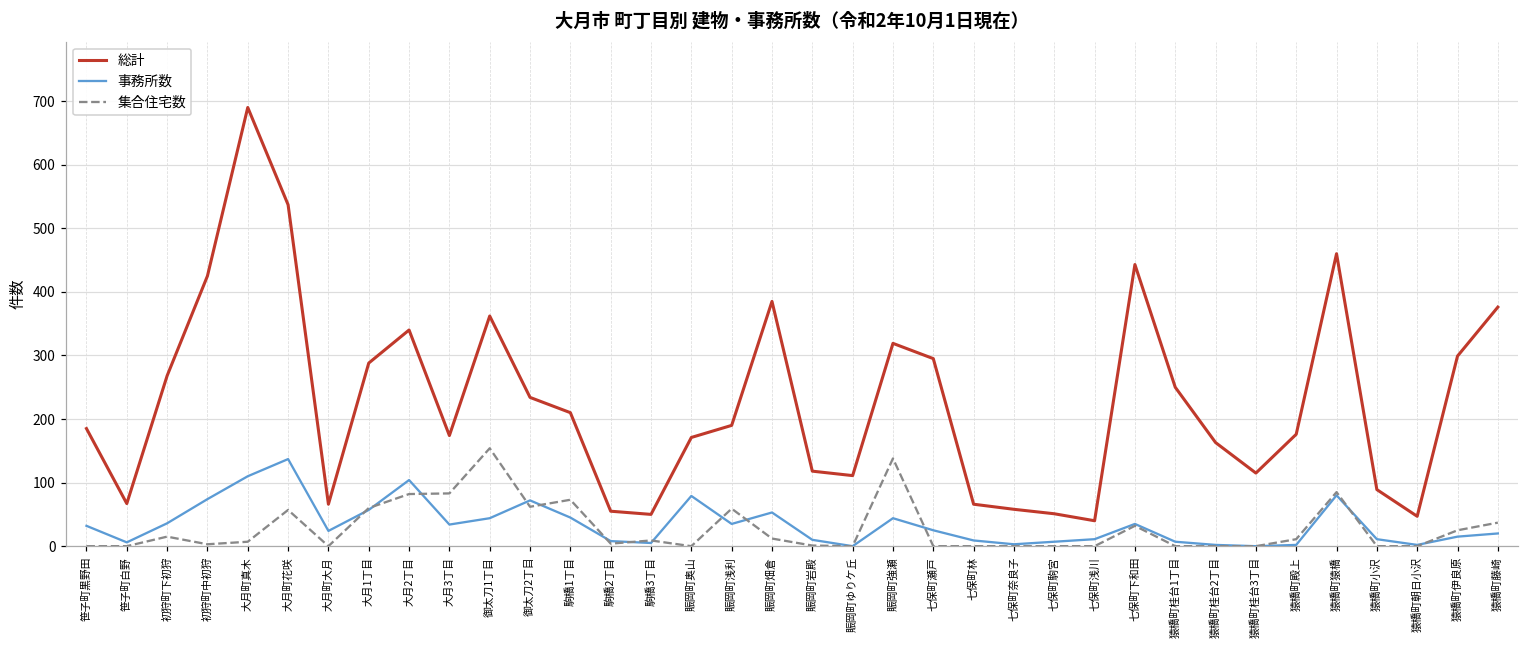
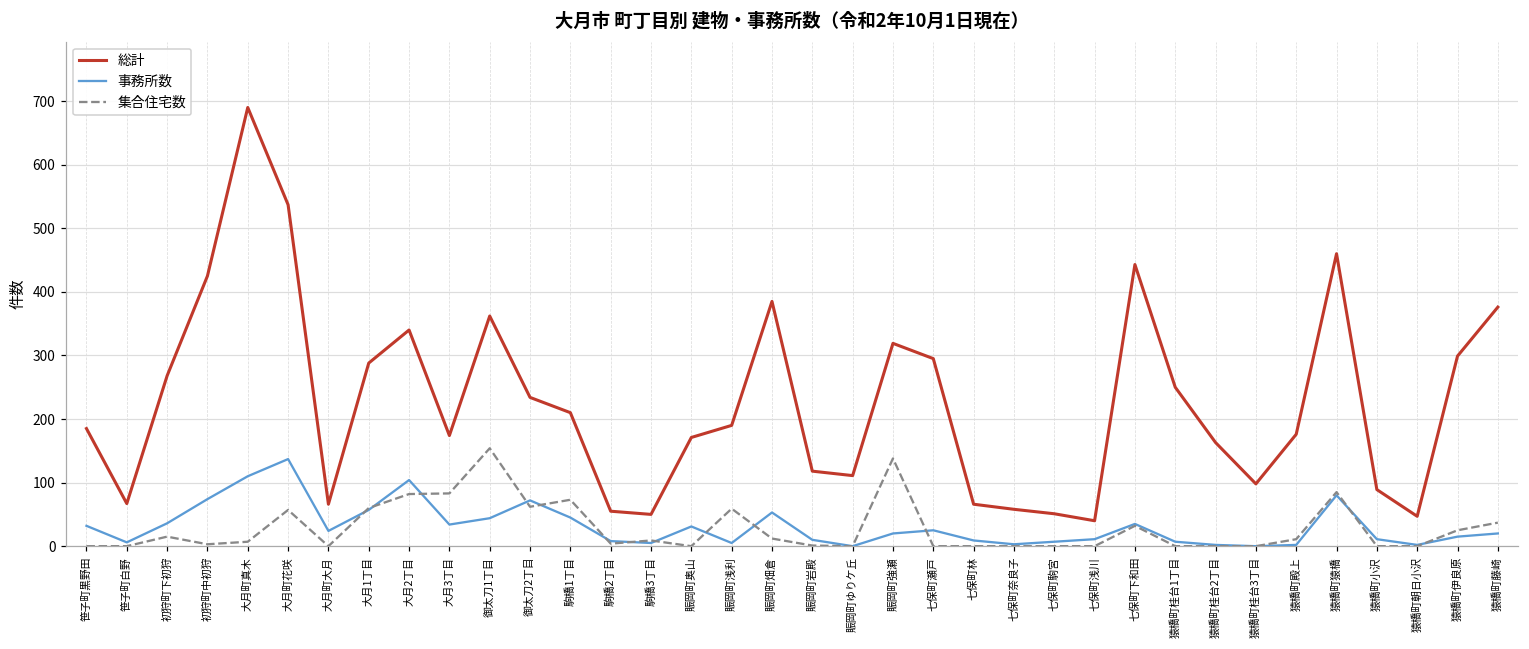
  {
    "総計": {
      "笹子町黒野田": 190,
      "笹子町白野": 70,
      "初狩町下初狩": 270,
      "初狩町中初狩": 430,
      "大月町真木": 690,
      "大月町花咲": 540,
      "大月町大月": 70,
      "大月1丁目": 290,
      "大月2丁目": 340,
      "大月3丁目": 170,
      "御太刀1丁目": 360,
      "御太刀2丁目": 230,
      "駒橋1丁目": 210,
      "駒橋2丁目": 60,
      "駒橋3丁目": 50,
      "賑岡町奥山": 170,
      "賑岡町浅利": 190,
      "賑岡町畑倉": 390,
      "賑岡町岩殿": 120,
      "賑岡町ゆりケ丘": 110,
      "賑岡町強瀬": 320,
      "七保町瀬戸": 300,
      "七保町林": 70,
      "七保町奈良子": 60,
      "七保町駒宮": 50,
      "七保町浅川": 40,
      "七保町下和田": 440,
      "猿橋町桂台1丁目": 250,
      "猿橋町桂台2丁目": 160,
-     "猿橋町桂台3丁目": 120,
+     "猿橋町桂台3丁目": 100,
      "猿橋町殿上": 180,
      "猿橋町猿橋": 460,
      "猿橋町小沢": 90,
      "猿橋町朝日小沢": 50,
      "猿橋町伊良原": 300,
      "猿橋町藤崎": 380
    },
    "事務所数": {
      "笹子町黒野田": 30,
      "笹子町白野": 10,
      "初狩町下初狩": 40,
      "初狩町中初狩": 70,
      "大月町真木": 110,
      "大月町花咲": 140,
      "大月町大月": 20,
      "大月2丁目": 100,
      "大月3丁目": 30,
      "御太刀1丁目": 40,
      "御太刀2丁目": 70,
      "駒橋1丁目": 50,
-     "賑岡町奥山": 80,
-     "賑岡町浅利": 40,
+     "賑岡町奥山": 30,
+     "賑岡町浅利": 10,
      "賑岡町畑倉": 50,
      "賑岡町岩殿": 10,
-     "賑岡町強瀬": 40,
+     "賑岡町強瀬": 20,
      "七保町瀬戸": 30,
      "七保町林": 10,
      "七保町駒宮": 10,
      "七保町浅川": 10,
      "猿橋町桂台1丁目": 10,
      "猿橋町殿上": 0,
      "猿橋町猿橋": 80,
      "猿橋町小沢": 10,
      "猿橋町伊良原": 20,
      "猿橋町藤崎": 20
    },
    "集合住宅数": {
      "笹子町黒野田": 0,
      "笹子町白野": 0,
      "初狩町下初狩": 20,
      "初狩町中初狩": 0,
      "大月町真木": 10,
      "大月町花咲": 60,
      "大月町大月": 0,
      "大月2丁目": 80,
      "大月3丁目": 80,
      "御太刀1丁目": 150,
      "御太刀2丁目": 60,
      "駒橋1丁目": 70,
      "賑岡町奥山": 0,
      "賑岡町浅利": 60,
      "賑岡町畑倉": 10,
      "賑岡町岩殿": 0,
      "賑岡町強瀬": 140,
      "七保町瀬戸": 0,
      "七保町林": 0,
      "七保町駒宮": 0,
      "七保町浅川": 0,
      "猿橋町桂台1丁目": 0,
      "猿橋町殿上": 10,
      "猿橋町猿橋": 90,
      "猿橋町小沢": 0,
      "猿橋町伊良原": 30,
      "猿橋町藤崎": 40
    }
  }
